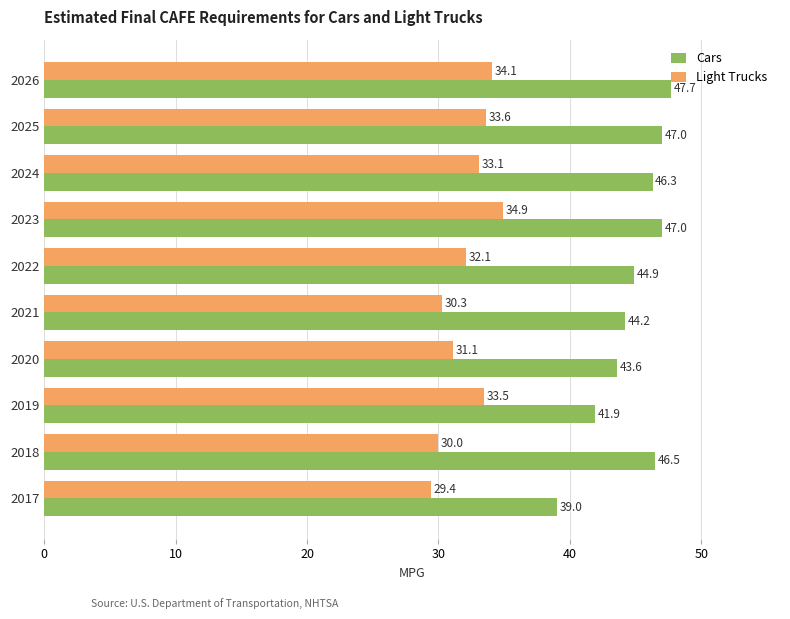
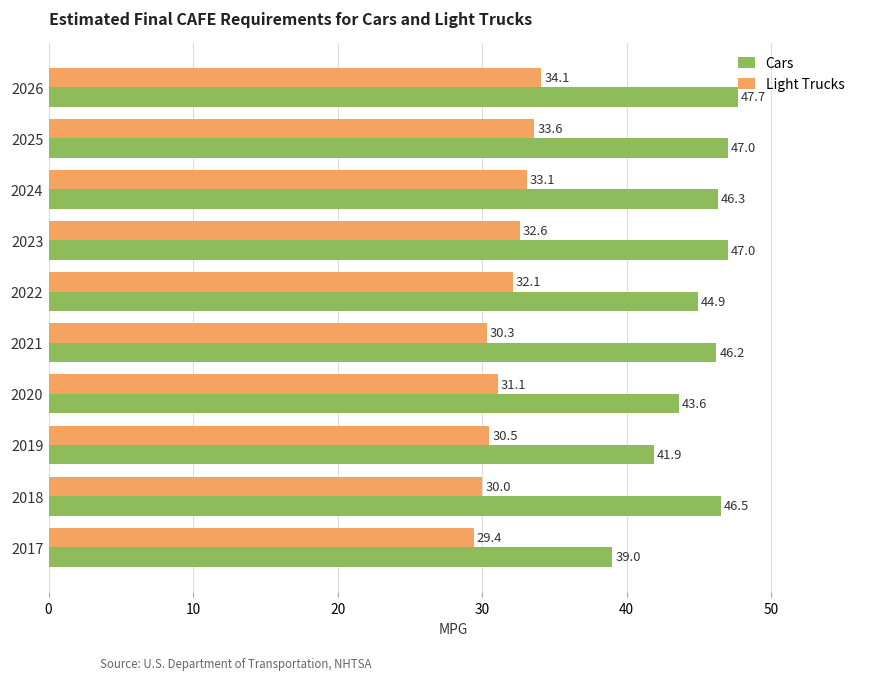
  {
    "Cars": {
      "2026": 47.7,
      "2025": 47.0,
      "2024": 46.3,
      "2023": 47.0,
      "2022": 44.9,
-     "2021": 44.2,
+     "2021": 46.2,
      "2020": 43.6,
      "2019": 41.9,
      "2018": 46.5,
      "2017": 39.0
    },
    "Light Trucks": {
      "2026": 34.1,
      "2025": 33.6,
      "2024": 33.1,
-     "2023": 34.9,
+     "2023": 32.6,
      "2022": 32.1,
      "2021": 30.3,
      "2020": 31.1,
-     "2019": 33.5,
+     "2019": 30.5,
      "2018": 30.0,
      "2017": 29.4
    }
  }
